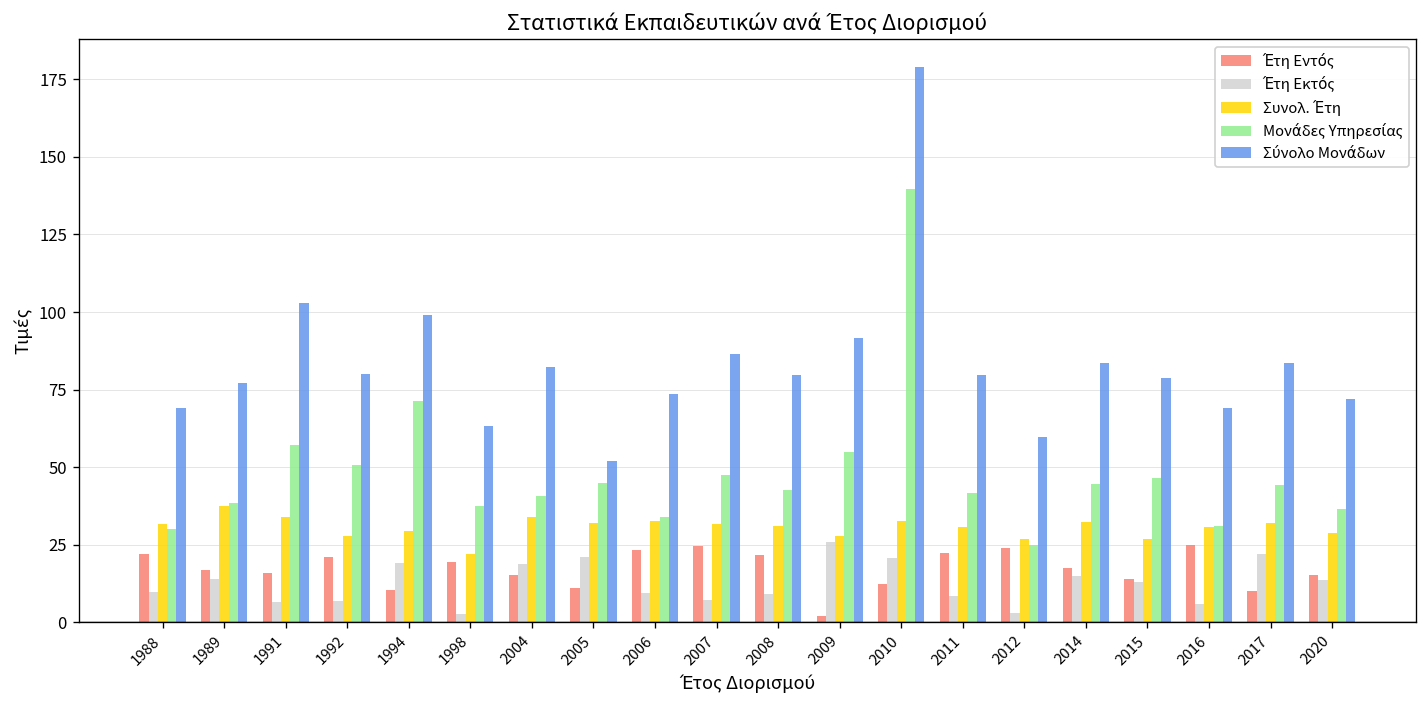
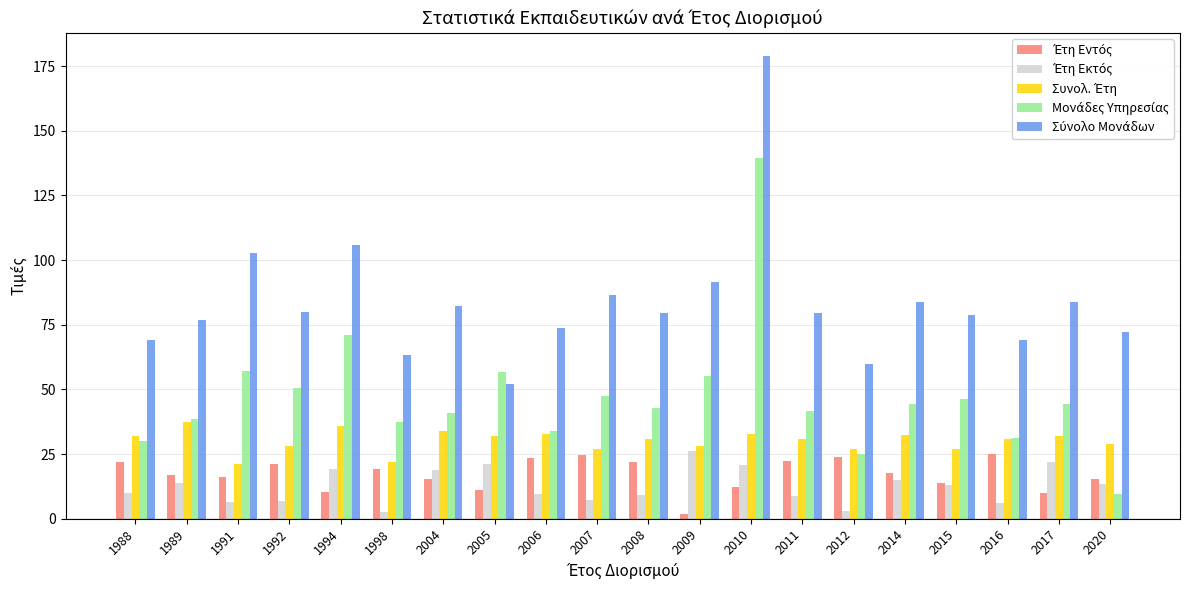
  {
    "Έτη Εντός": {
      "1988": 22,
      "1989": 17,
      "1991": 16,
      "1992": 21,
      "1994": 10,
      "1998": 19,
      "2004": 15,
      "2005": 11,
      "2006": 23,
      "2007": 25,
      "2008": 22,
      "2009": 2,
      "2010": 12,
      "2011": 22,
      "2012": 24,
      "2014": 18,
      "2015": 14,
      "2016": 25,
      "2017": 10,
      "2020": 15
    },
    "Έτη Εκτός": {
      "1988": 10,
      "1989": 14,
      "1991": 7,
      "1992": 7,
      "1994": 19,
      "1998": 3,
      "2004": 19,
      "2005": 21,
      "2006": 9,
      "2007": 7,
      "2008": 9,
      "2009": 26,
      "2010": 21,
      "2011": 9,
      "2012": 3,
      "2014": 15,
      "2015": 13,
      "2016": 6,
      "2017": 22,
      "2020": 14
    },
    "Συνολ. Έτη": {
      "1988": 32,
      "1989": 37,
-     "1991": 34,
+     "1991": 21,
      "1992": 28,
-     "1994": 30,
+     "1994": 36,
      "1998": 22,
      "2004": 34,
      "2005": 32,
      "2006": 33,
-     "2007": 32,
+     "2007": 27,
      "2008": 31,
      "2009": 28,
      "2010": 33,
      "2011": 31,
      "2012": 27,
      "2014": 32,
      "2015": 27,
      "2016": 31,
      "2017": 32,
      "2020": 29
    },
    "Μονάδες Υπηρεσίας": {
      "1988": 30,
      "1989": 39,
      "1991": 57,
      "1992": 51,
      "1994": 71,
      "1998": 37,
      "2004": 41,
-     "2005": 45,
+     "2005": 57,
      "2006": 34,
      "2007": 48,
      "2008": 43,
      "2009": 55,
      "2010": 140,
      "2011": 42,
      "2012": 25,
      "2014": 45,
      "2015": 46,
      "2016": 31,
      "2017": 44,
-     "2020": 37
+     "2020": 10
    },
    "Σύνολο Μονάδων": {
      "1988": 69,
      "1989": 77,
      "1991": 103,
      "1992": 80,
-     "1994": 99,
+     "1994": 106,
      "1998": 63,
      "2004": 82,
      "2005": 52,
      "2006": 74,
      "2007": 87,
      "2008": 80,
      "2009": 92,
      "2010": 179,
      "2011": 80,
      "2012": 60,
      "2014": 84,
      "2015": 79,
      "2016": 69,
      "2017": 84,
      "2020": 72
    }
  }
